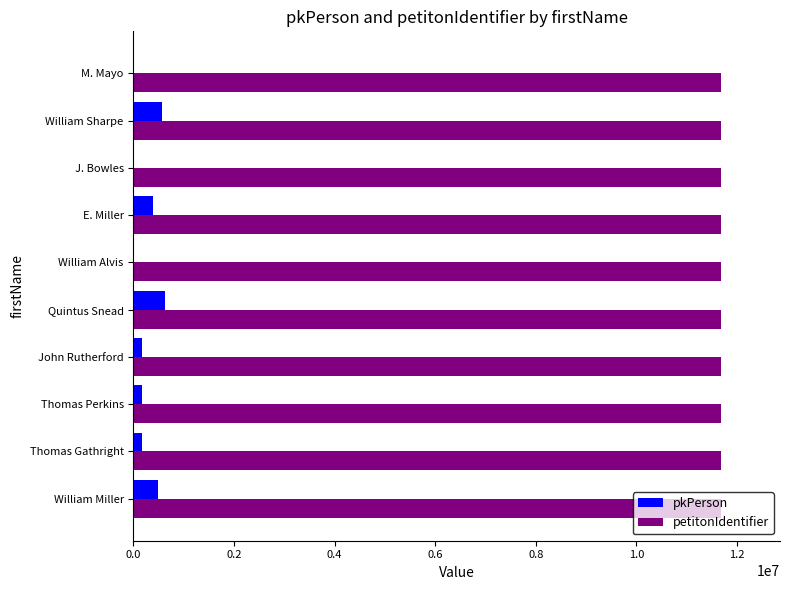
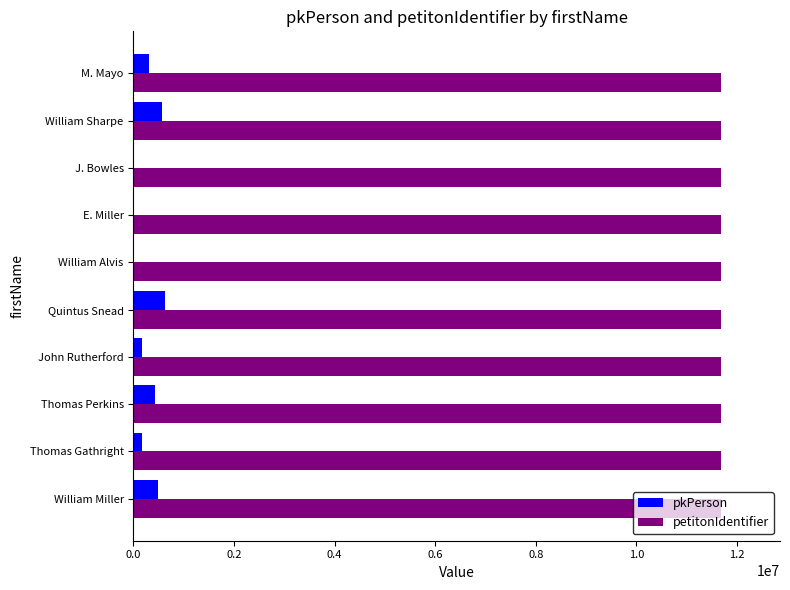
  {
    "pkPerson": {
-     "M. Mayo": 0,
+     "M. Mayo": 300000,
      "William Sharpe": 600000,
-     "E. Miller": 400000,
+     "E. Miller": 0,
      "Quintus Snead": 600000,
      "John Rutherford": 200000,
-     "Thomas Perkins": 200000,
+     "Thomas Perkins": 400000,
      "Thomas Gathright": 200000,
      "William Miller": 500000
    },
    "petitonIdentifier": {
      "M. Mayo": 11700000,
      "William Sharpe": 11700000,
      "J. Bowles": 11700000,
      "E. Miller": 11700000,
      "William Alvis": 11700000,
      "Quintus Snead": 11700000,
      "John Rutherford": 11700000,
      "Thomas Perkins": 11700000,
      "Thomas Gathright": 11700000
    }
  }
